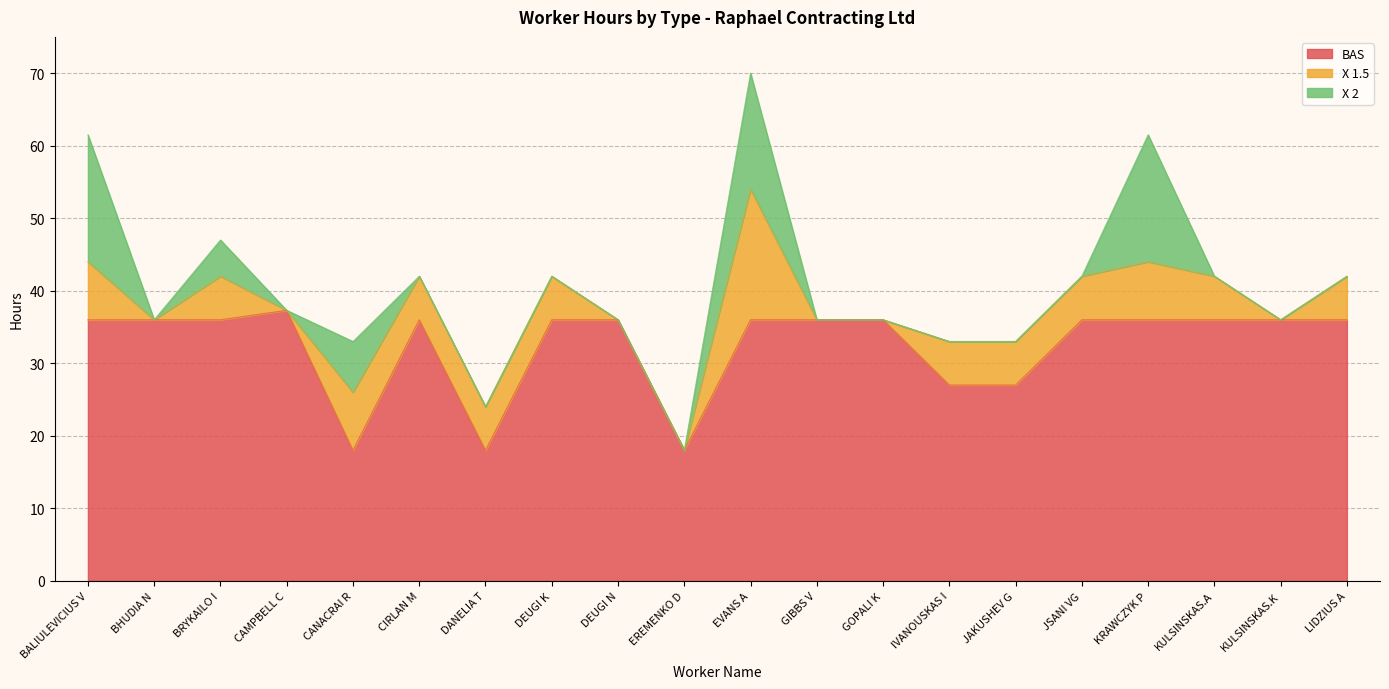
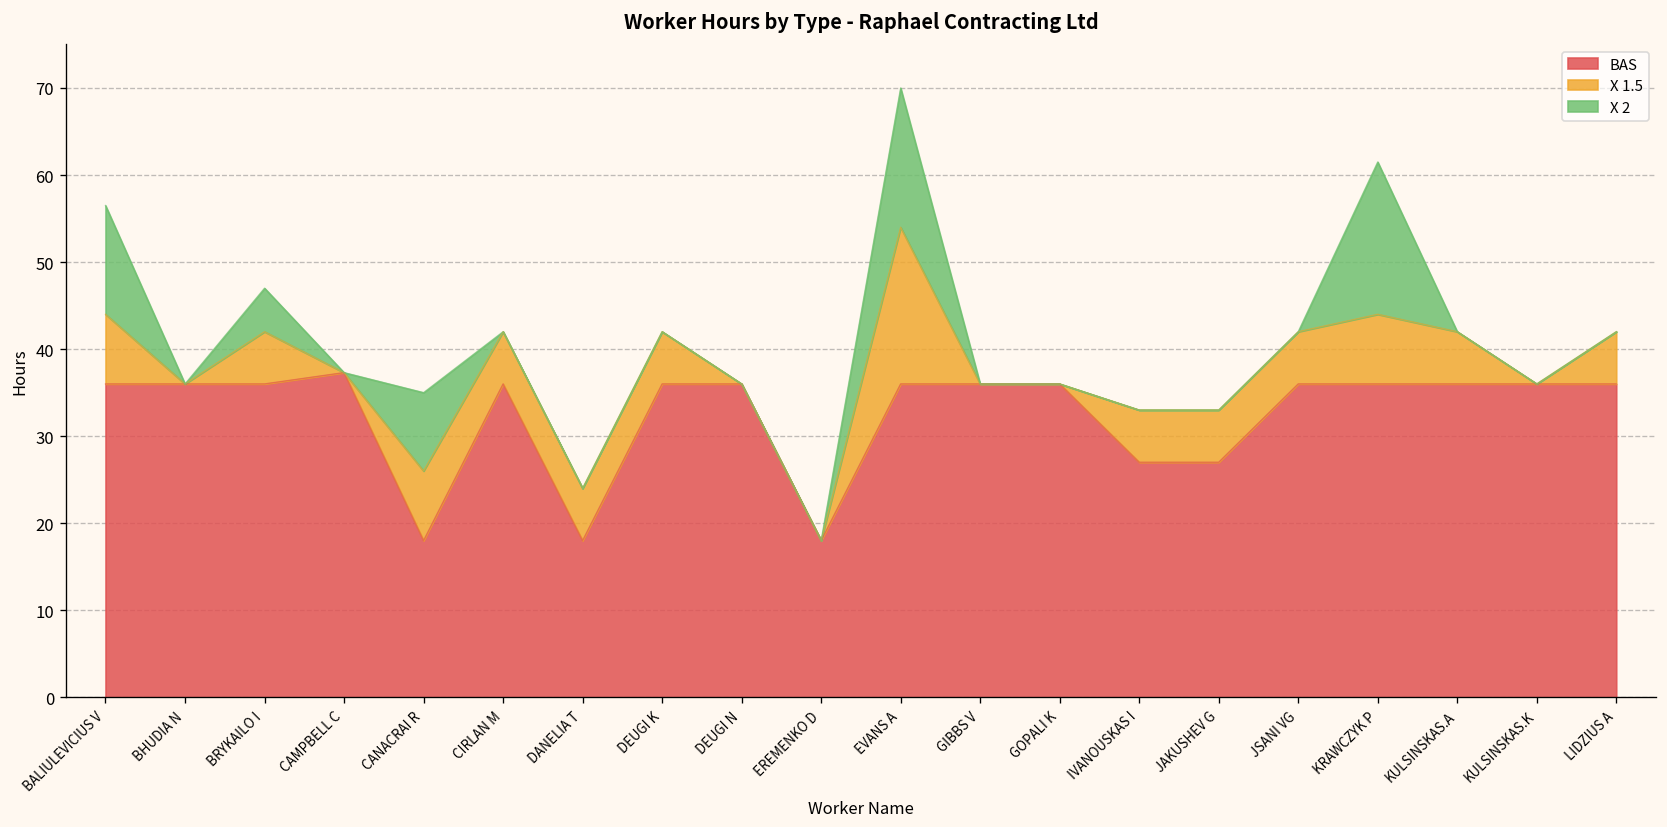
  {
    "BAS": {
      "BALIULEVICIUS V": 36,
      "BRYKAILO I": 36,
      "CANACRAI R": 18,
      "CIRLAN M": 36,
      "DANELIA T": 18,
      "DEUGI K": 36,
      "EVANS A": 36,
      "IVANOUSKAS I": 27,
      "JAKUSHEV G": 27,
      "JSANI VG": 36,
      "KRAWCZYK P": 36,
      "KULSINSKAS.A": 36,
      "LIDZIUS A": 36
    },
    "X 1.5": {
      "BALIULEVICIUS V": 8,
      "BRYKAILO I": 6,
      "CANACRAI R": 8,
      "EVANS A": 18,
      "KRAWCZYK P": 8
    },
    "X 2": {
-     "BALIULEVICIUS V": 18,
+     "BALIULEVICIUS V": 13,
      "BRYKAILO I": 5,
-     "CANACRAI R": 7,
+     "CANACRAI R": 9,
      "EVANS A": 16,
      "KRAWCZYK P": 18
    }
  }
